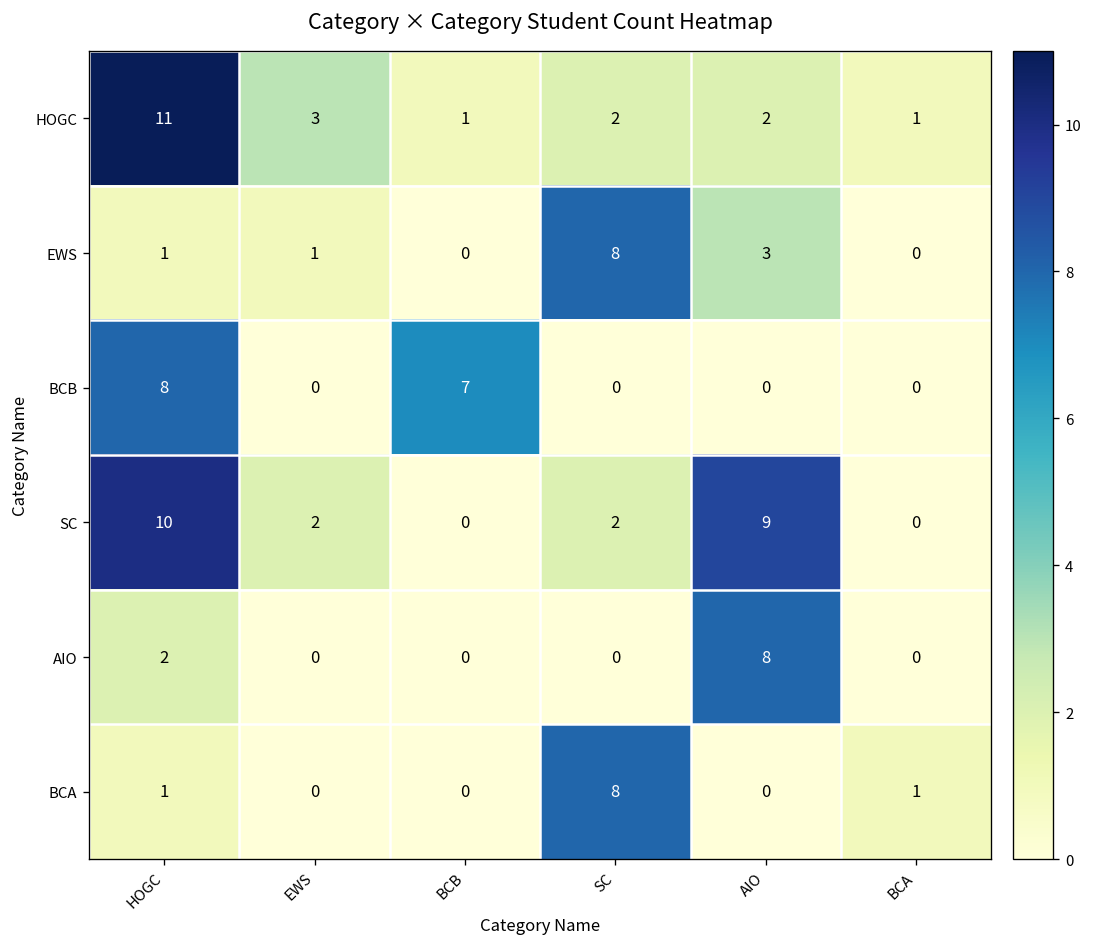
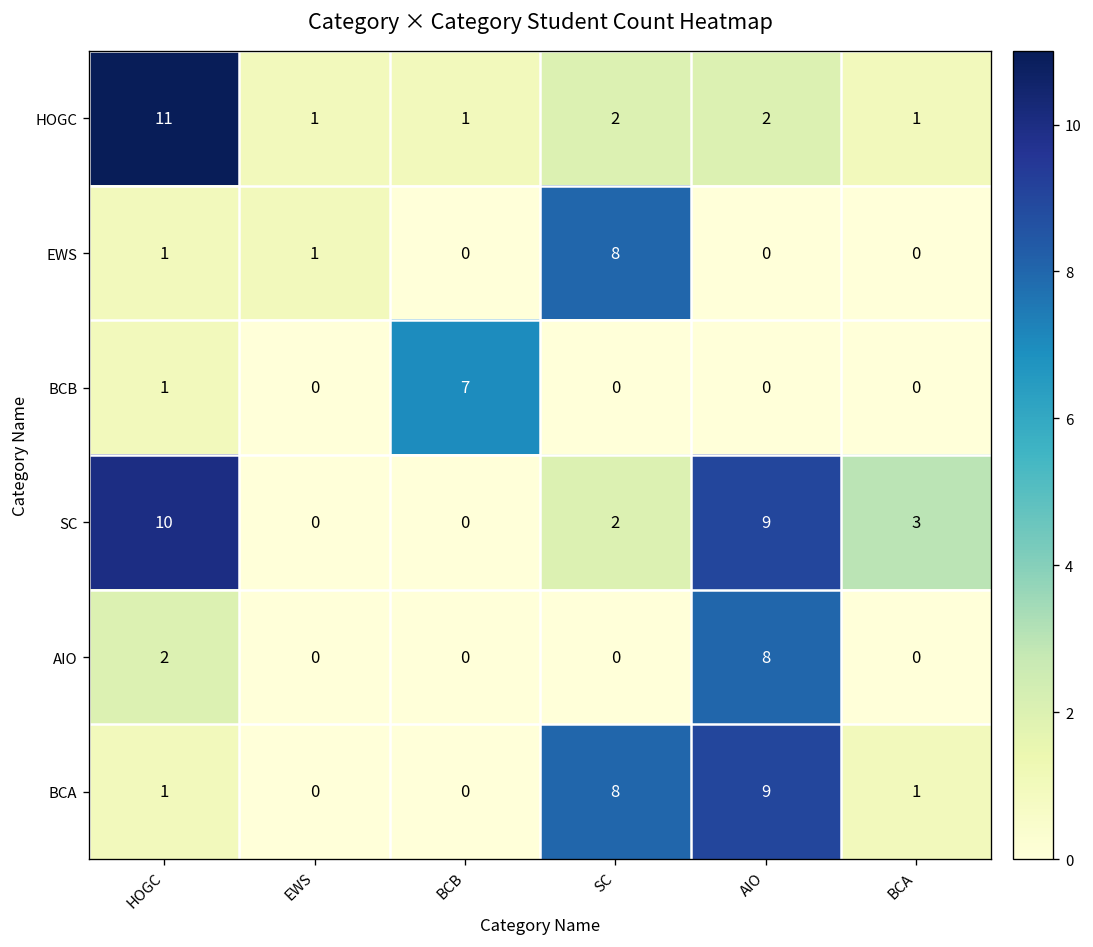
  {
    "HOGC": {
      "HOGC": 11,
-     "EWS": 3,
+     "EWS": 1,
      "BCB": 1,
      "SC": 2,
      "AIO": 2,
      "BCA": 1
    },
    "EWS": {
      "HOGC": 1,
      "EWS": 1,
      "BCB": 0,
      "SC": 8,
-     "AIO": 3,
+     "AIO": 0,
      "BCA": 0
    },
    "BCB": {
-     "HOGC": 8,
+     "HOGC": 1,
      "EWS": 0,
      "BCB": 7,
      "SC": 0,
      "AIO": 0,
      "BCA": 0
    },
    "SC": {
      "HOGC": 10,
-     "EWS": 2,
+     "EWS": 0,
      "BCB": 0,
      "SC": 2,
      "AIO": 9,
-     "BCA": 0
+     "BCA": 3
    },
    "AIO": {
      "HOGC": 2,
      "EWS": 0,
      "BCB": 0,
      "SC": 0,
      "AIO": 8,
      "BCA": 0
    },
    "BCA": {
      "HOGC": 1,
      "EWS": 0,
      "BCB": 0,
      "SC": 8,
-     "AIO": 0,
+     "AIO": 9,
      "BCA": 1
    }
  }
